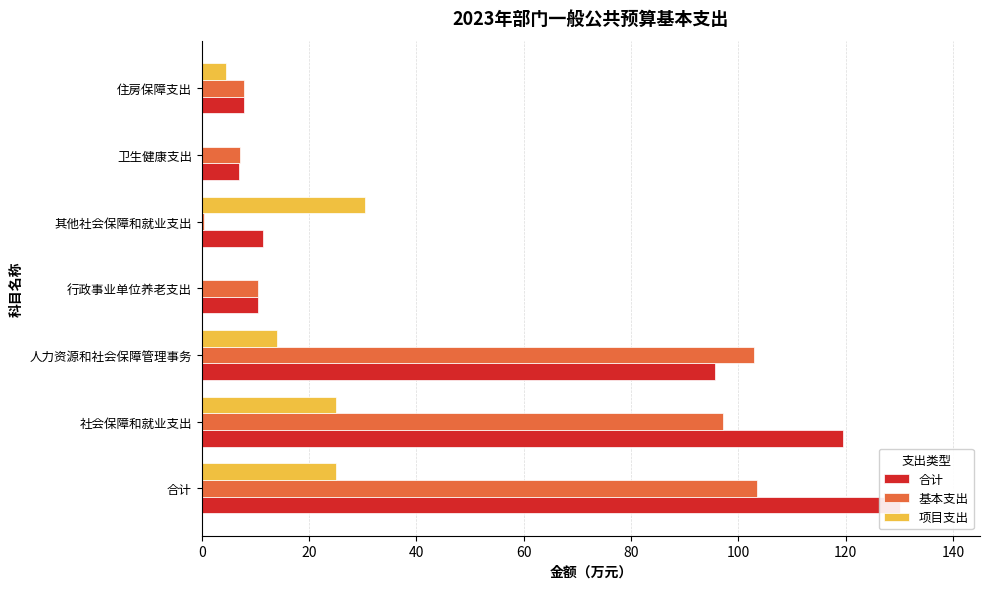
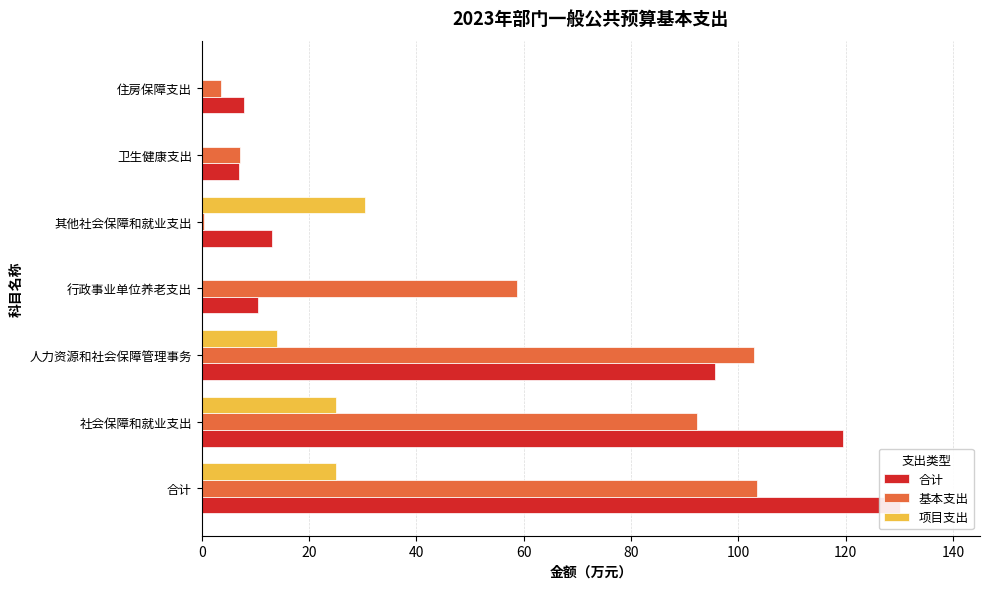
  {
    "合计": {
      "住房保障支出": 8,
      "卫生健康支出": 7,
-     "其他社会保障和就业支出": 11,
+     "其他社会保障和就业支出": 13,
      "行政事业单位养老支出": 10,
      "人力资源和社会保障管理事务": 96,
      "社会保障和就业支出": 120
    },
    "基本支出": {
-     "住房保障支出": 8,
+     "住房保障支出": 4,
      "卫生健康支出": 7,
-     "行政事业单位养老支出": 10,
+     "行政事业单位养老支出": 59,
      "人力资源和社会保障管理事务": 103,
-     "社会保障和就业支出": 97,
+     "社会保障和就业支出": 92,
      "合计": 103
    },
    "项目支出": {
-     "住房保障支出": 5,
+     "住房保障支出": 0,
      "卫生健康支出": 0,
      "其他社会保障和就业支出": 30,
      "行政事业单位养老支出": 0,
      "人力资源和社会保障管理事务": 14,
      "社会保障和就业支出": 25,
      "合计": 25
    }
  }
